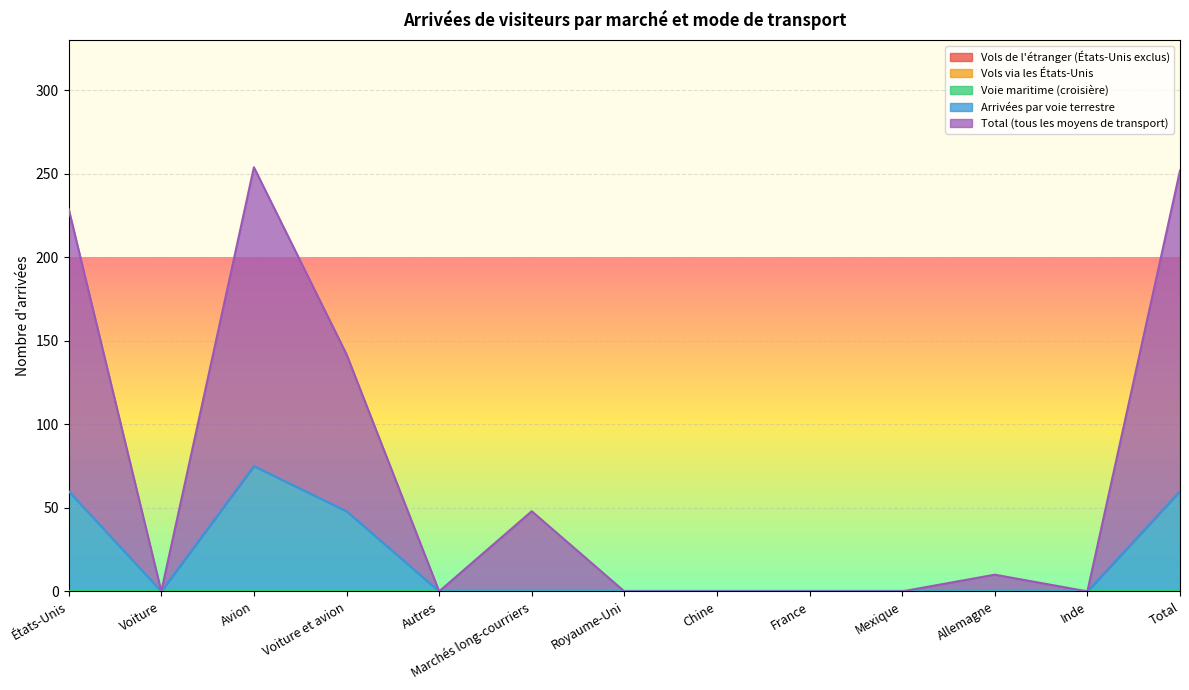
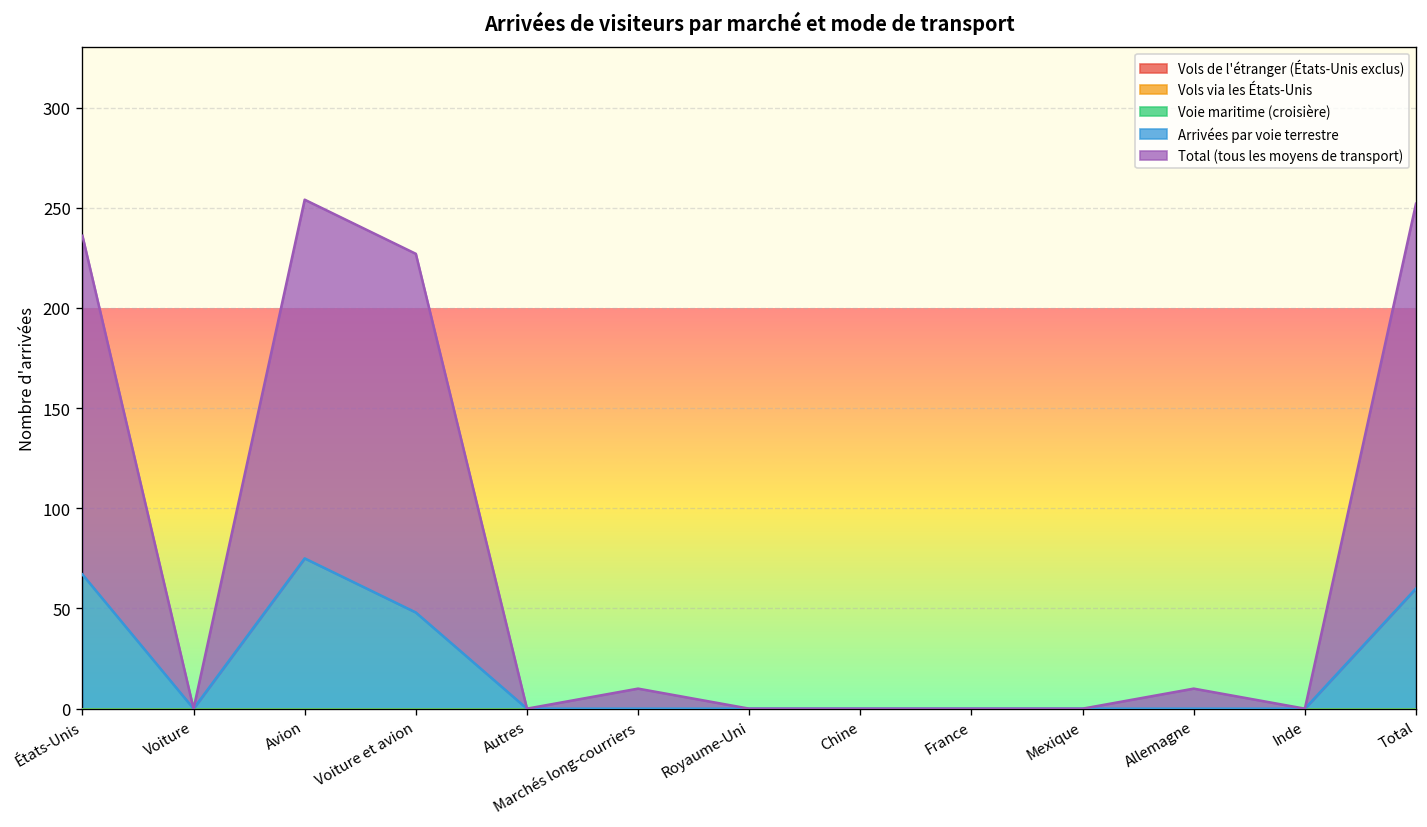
  {
    "Voie maritime (croisière)": {
      "États-Unis": 0,
      "Avion": 0,
      "Voiture et avion": 0,
      "Total": 0
    },
    "Arrivées par voie terrestre": {
-     "États-Unis": 60,
+     "États-Unis": 67,
      "Avion": 75,
      "Voiture et avion": 48,
      "Total": 60
    },
    "Total (tous les moyens de transport)": {
      "États-Unis": 169,
      "Avion": 179,
-     "Voiture et avion": 94,
-     "Marchés long-courriers": 48,
+     "Voiture et avion": 179,
+     "Marchés long-courriers": 10,
      "Allemagne": 10,
      "Total": 192
    }
  }
